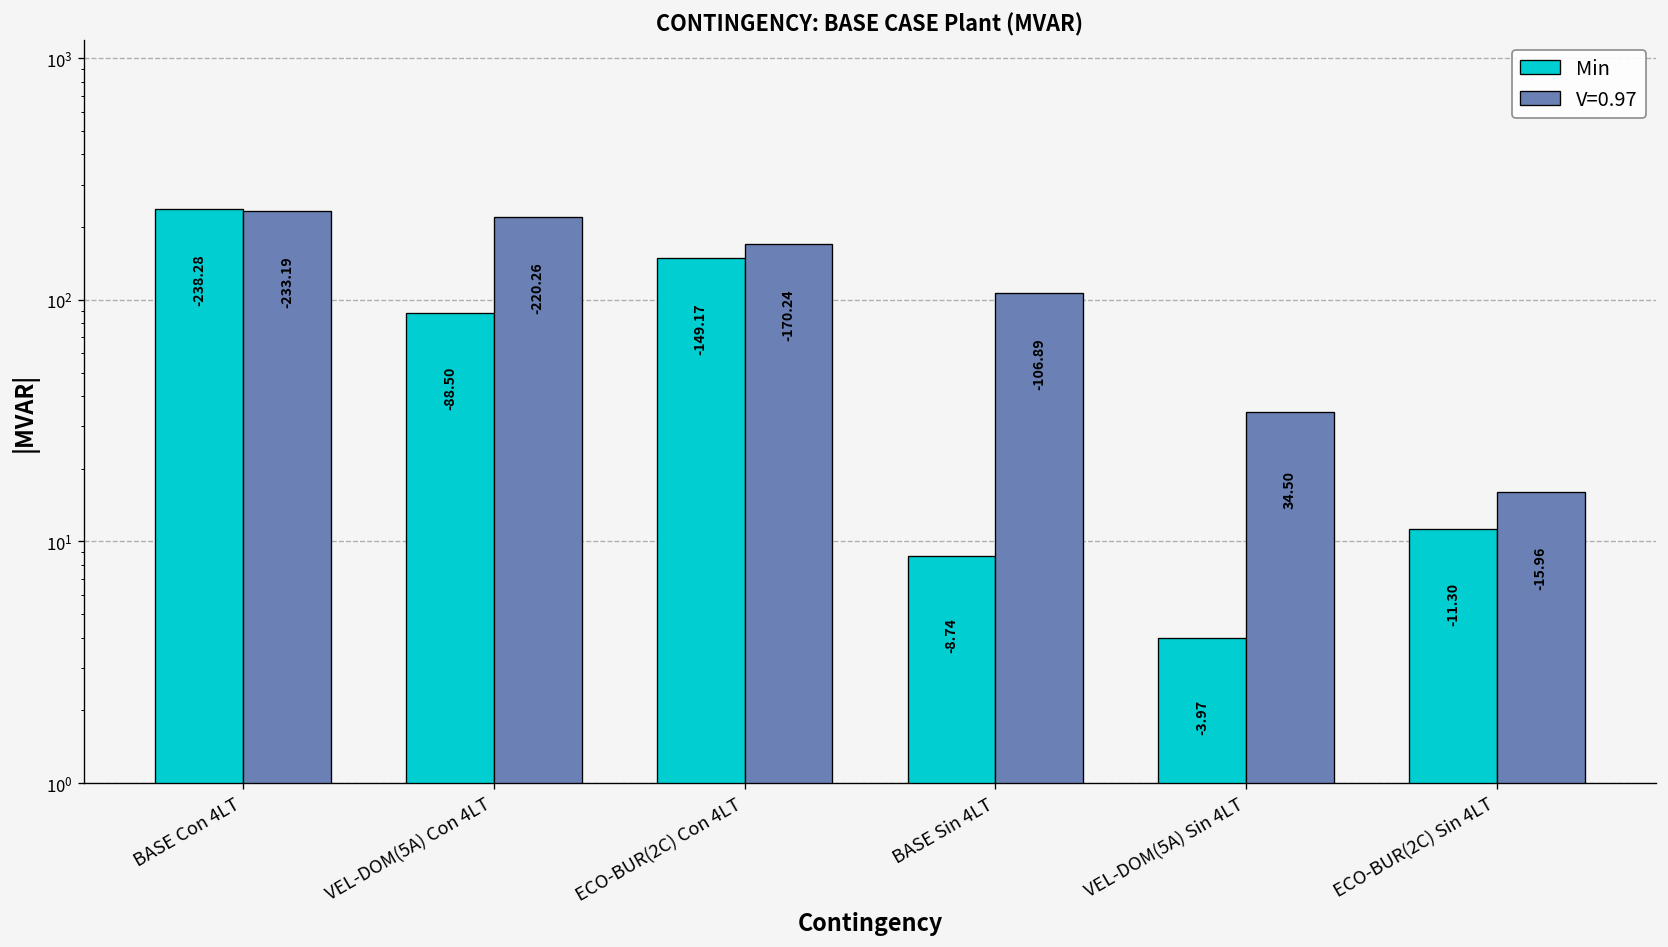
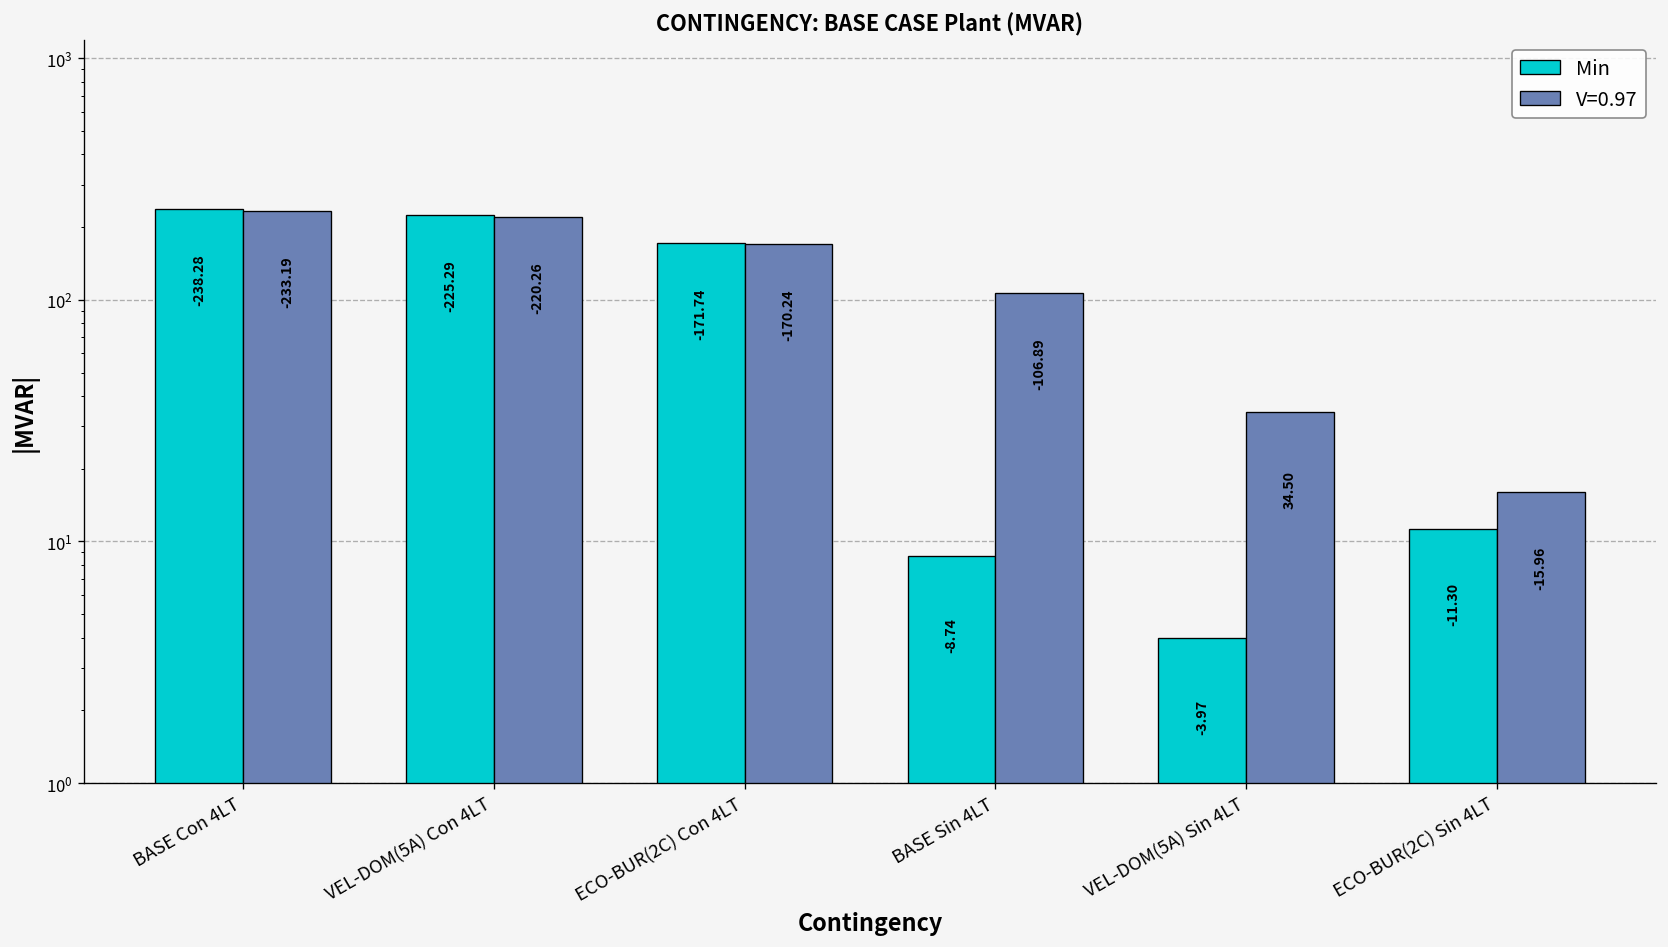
  {
    "Min": {
-     "VEL-DOM(5A) Con 4LT": -88.50,
-     "ECO-BUR(2C) Con 4LT": -149.17
+     "VEL-DOM(5A) Con 4LT": -225.29,
+     "ECO-BUR(2C) Con 4LT": -171.74
    },
    "V=0.97": {
      "VEL-DOM(5A) Sin 4LT": 34.50
    }
  }
